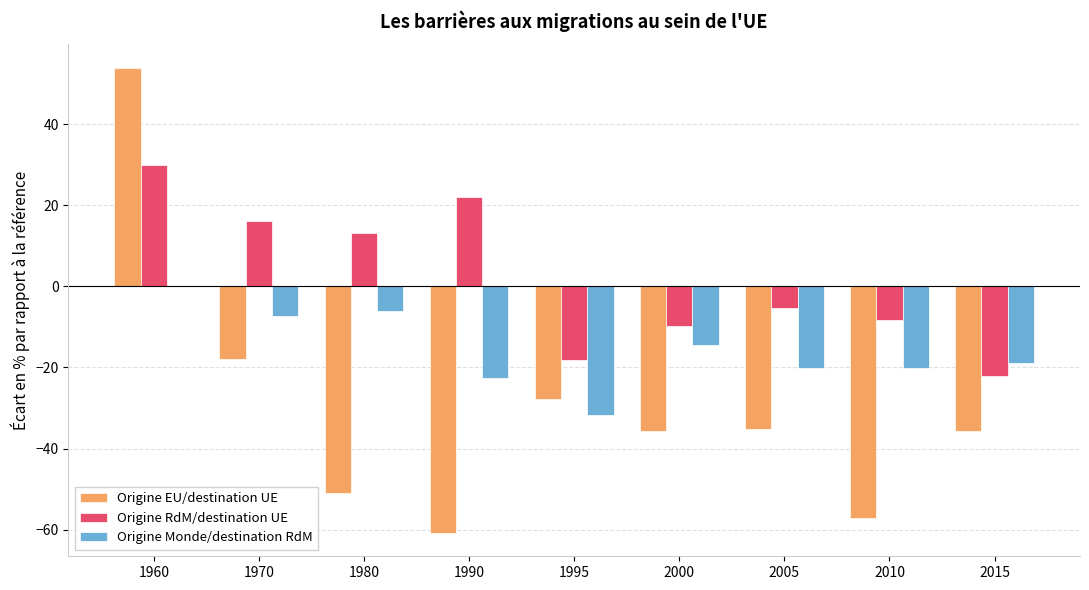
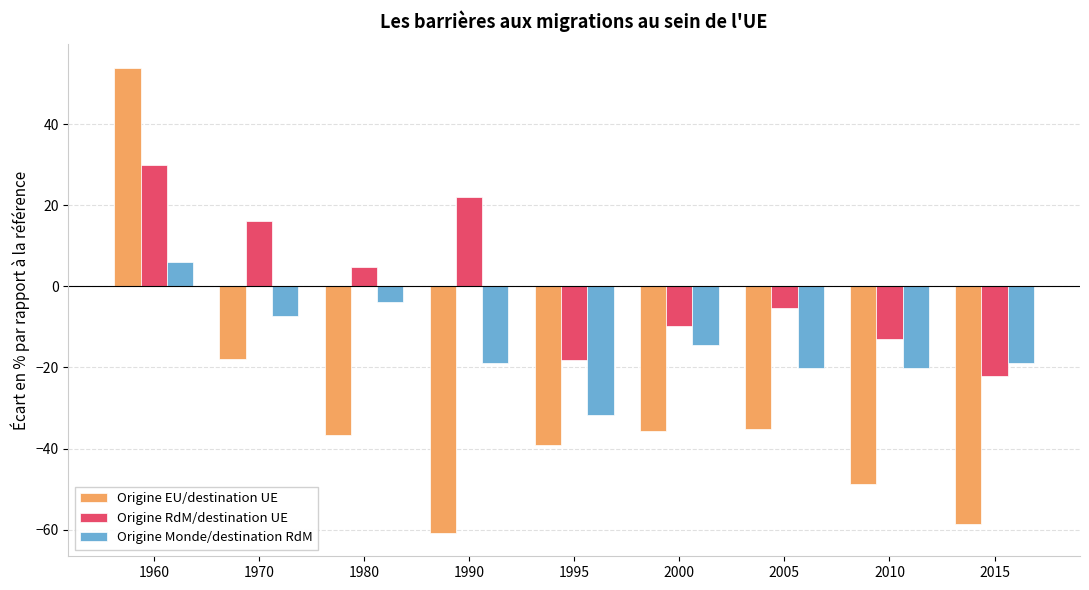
  {
    "Origine EU/destination UE": {
      "1960": 54,
      "1970": -18,
-     "1980": -51,
+     "1980": -37,
      "1990": -61,
-     "1995": -28,
+     "1995": -39,
      "2000": -36,
      "2005": -35,
-     "2010": -57,
-     "2015": -36
+     "2010": -49,
+     "2015": -59
    },
    "Origine RdM/destination UE": {
      "1960": 30,
      "1970": 16,
-     "1980": 13,
+     "1980": 5,
      "1990": 22,
      "1995": -18,
      "2000": -10,
      "2005": -5,
-     "2010": -8,
+     "2010": -13,
      "2015": -22
    },
    "Origine Monde/destination RdM": {
-     "1960": 0,
+     "1960": 6,
      "1970": -7,
-     "1980": -6,
-     "1990": -23,
+     "1980": -4,
+     "1990": -19,
      "1995": -32,
      "2000": -14,
      "2005": -20,
      "2010": -20,
      "2015": -19
    }
  }
